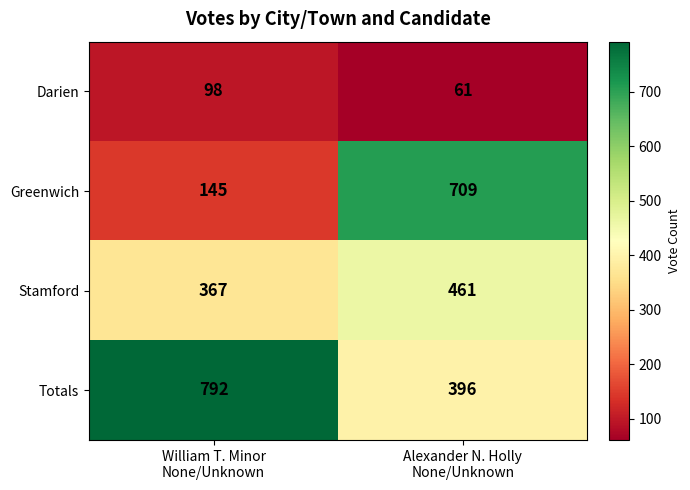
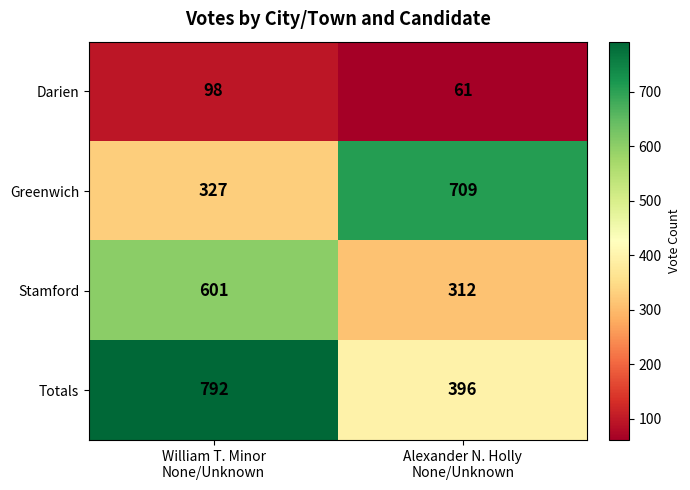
  {
    "Darien": {
      "William T. Minor None/Unknown": 98,
      "Alexander N. Holly None/Unknown": 61
    },
    "Greenwich": {
-     "William T. Minor None/Unknown": 145,
+     "William T. Minor None/Unknown": 327,
      "Alexander N. Holly None/Unknown": 709
    },
    "Stamford": {
-     "William T. Minor None/Unknown": 367,
-     "Alexander N. Holly None/Unknown": 461
+     "William T. Minor None/Unknown": 601,
+     "Alexander N. Holly None/Unknown": 312
    },
    "Totals": {
      "William T. Minor None/Unknown": 792,
      "Alexander N. Holly None/Unknown": 396
    }
  }
